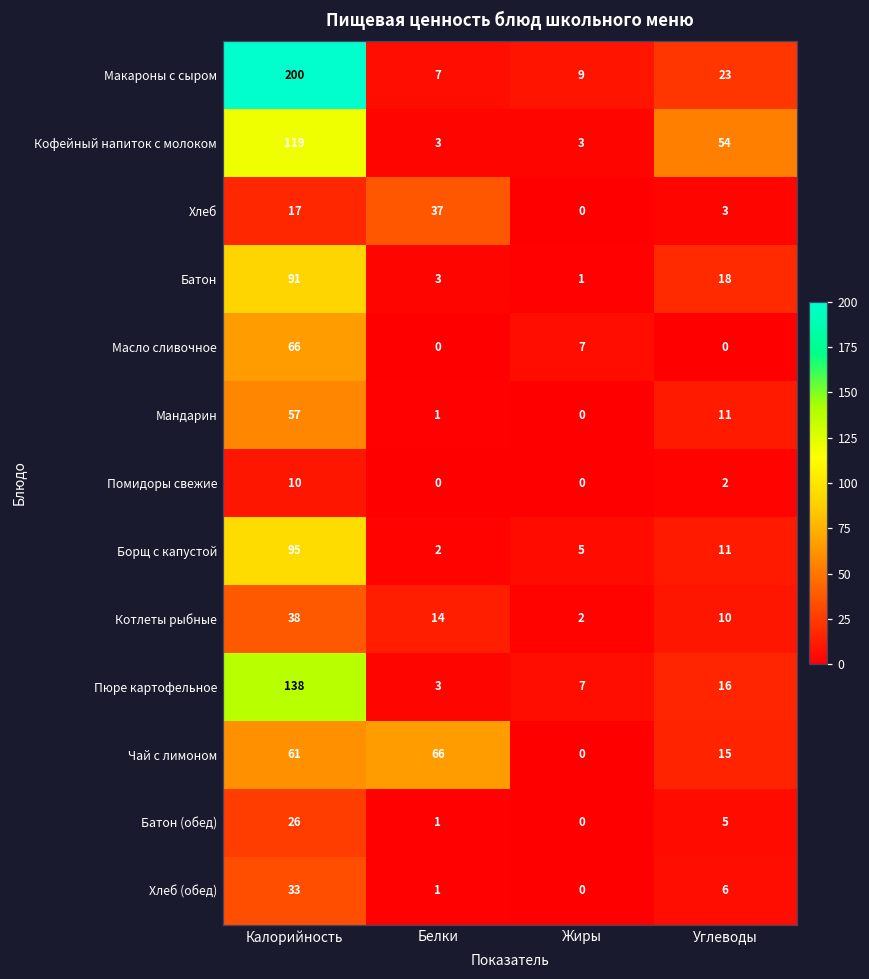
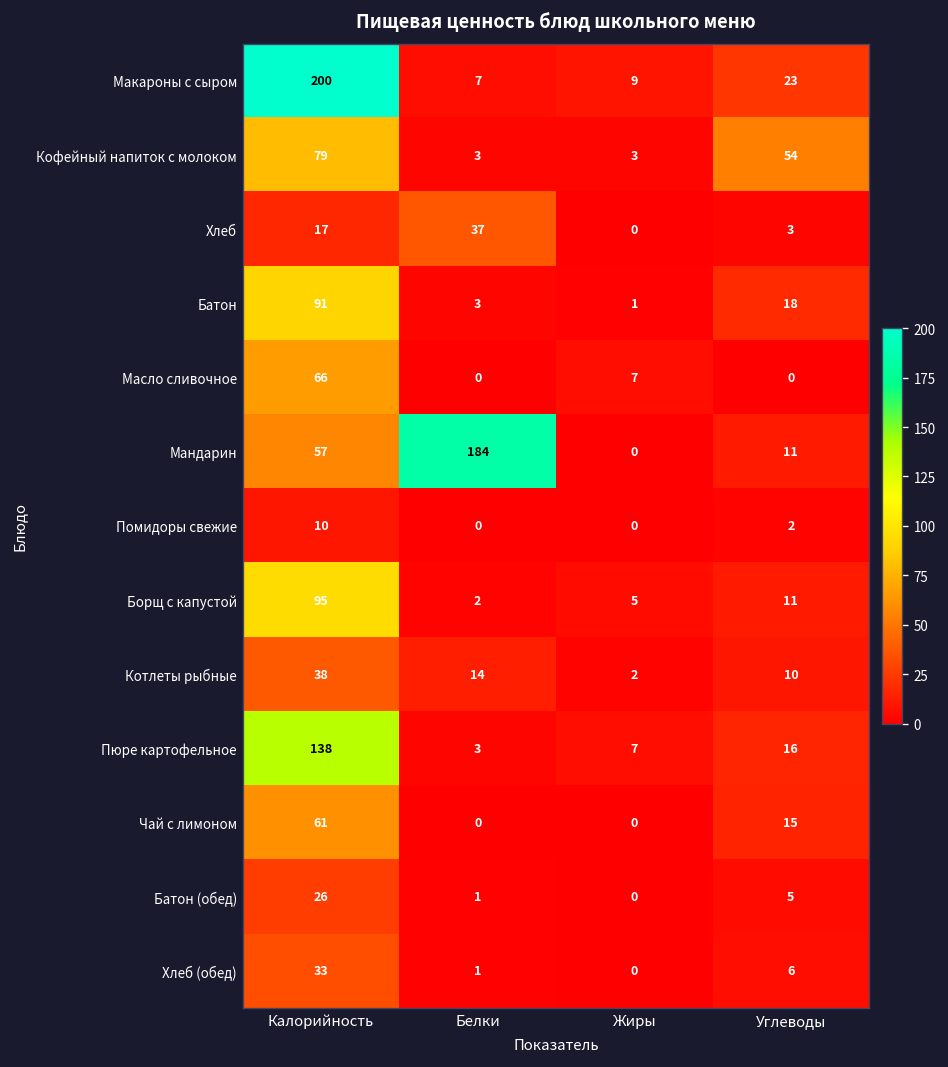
  {
    "Макароны с сыром": {
      "Калорийность": 200,
      "Белки": 7,
      "Жиры": 9,
      "Углеводы": 23
    },
    "Кофейный напиток с молоком": {
-     "Калорийность": 119,
+     "Калорийность": 79,
      "Белки": 3,
      "Жиры": 3,
      "Углеводы": 54
    },
    "Хлеб": {
      "Калорийность": 17,
      "Белки": 37,
      "Жиры": 0,
      "Углеводы": 3
    },
    "Батон": {
      "Калорийность": 91,
      "Белки": 3,
      "Жиры": 1,
      "Углеводы": 18
    },
    "Масло сливочное": {
      "Калорийность": 66,
      "Белки": 0,
      "Жиры": 7,
      "Углеводы": 0
    },
    "Мандарин": {
      "Калорийность": 57,
-     "Белки": 1,
+     "Белки": 184,
      "Жиры": 0,
      "Углеводы": 11
    },
    "Помидоры свежие": {
      "Калорийность": 10,
      "Белки": 0,
      "Жиры": 0,
      "Углеводы": 2
    },
    "Борщ с капустой": {
      "Калорийность": 95,
      "Белки": 2,
      "Жиры": 5,
      "Углеводы": 11
    },
    "Котлеты рыбные": {
      "Калорийность": 38,
      "Белки": 14,
      "Жиры": 2,
      "Углеводы": 10
    },
    "Пюре картофельное": {
      "Калорийность": 138,
      "Белки": 3,
      "Жиры": 7,
      "Углеводы": 16
    },
    "Чай с лимоном": {
      "Калорийность": 61,
-     "Белки": 66,
+     "Белки": 0,
      "Жиры": 0,
      "Углеводы": 15
    },
    "Батон (обед)": {
      "Калорийность": 26,
      "Белки": 1,
      "Жиры": 0,
      "Углеводы": 5
    },
    "Хлеб (обед)": {
      "Калорийность": 33,
      "Белки": 1,
      "Жиры": 0,
      "Углеводы": 6
    }
  }
